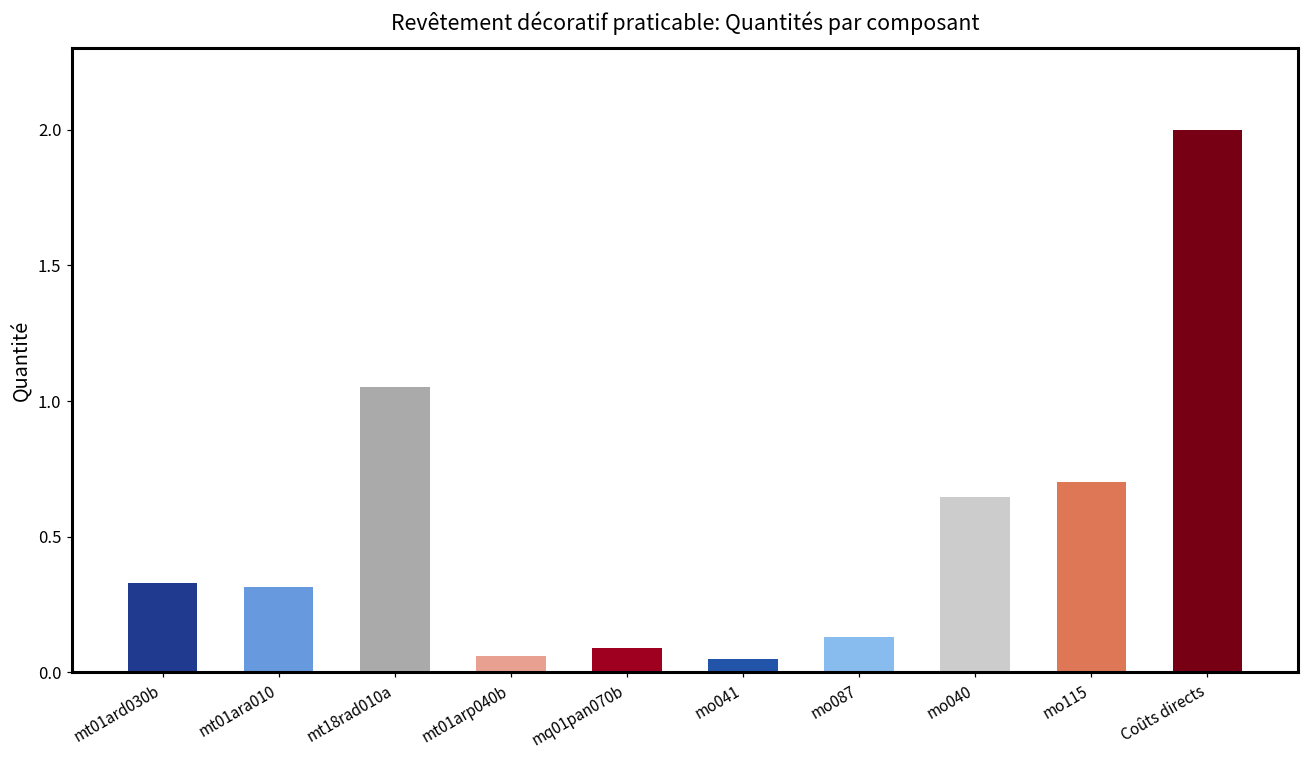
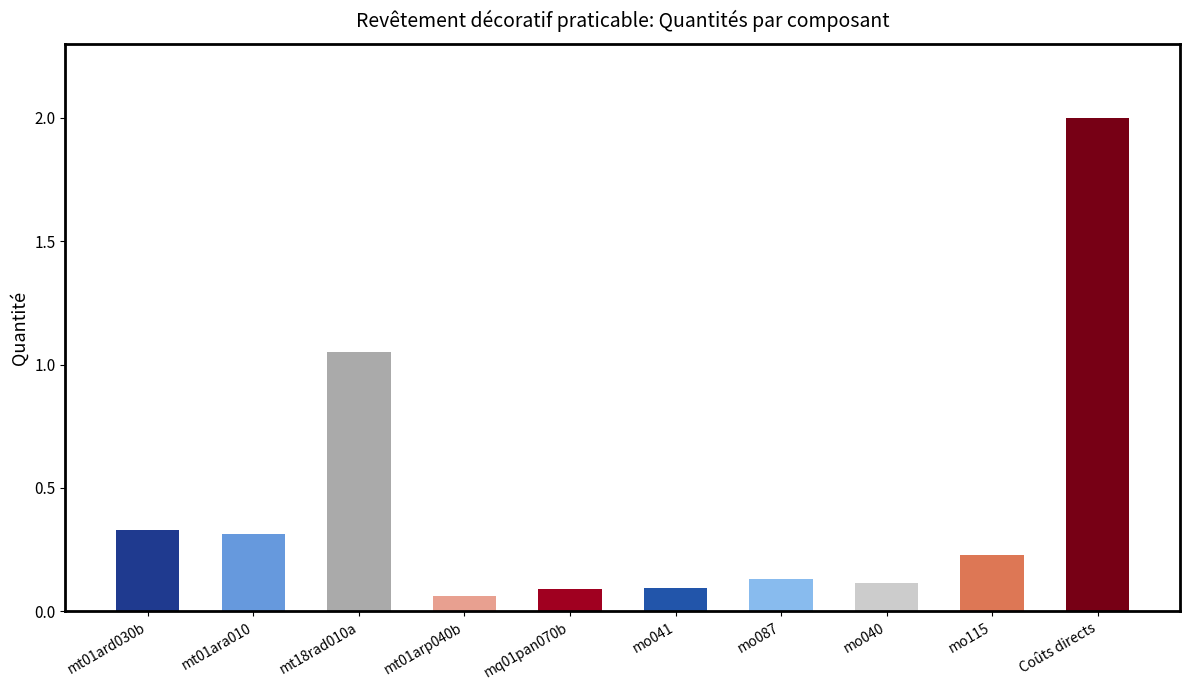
  {
    "mt01ard030b": 0.33,
    "mt01ara010": 0.31,
    "mt18rad010a": 1.05,
    "mt01arp040b": 0.06,
    "mq01pan070b": 0.09,
-   "mo041": 0.05,
+   "mo041": 0.09,
    "mo087": 0.13,
-   "mo040": 0.65,
-   "mo115": 0.70,
+   "mo040": 0.12,
+   "mo115": 0.23,
    "Coûts directs": 2.00
  }
